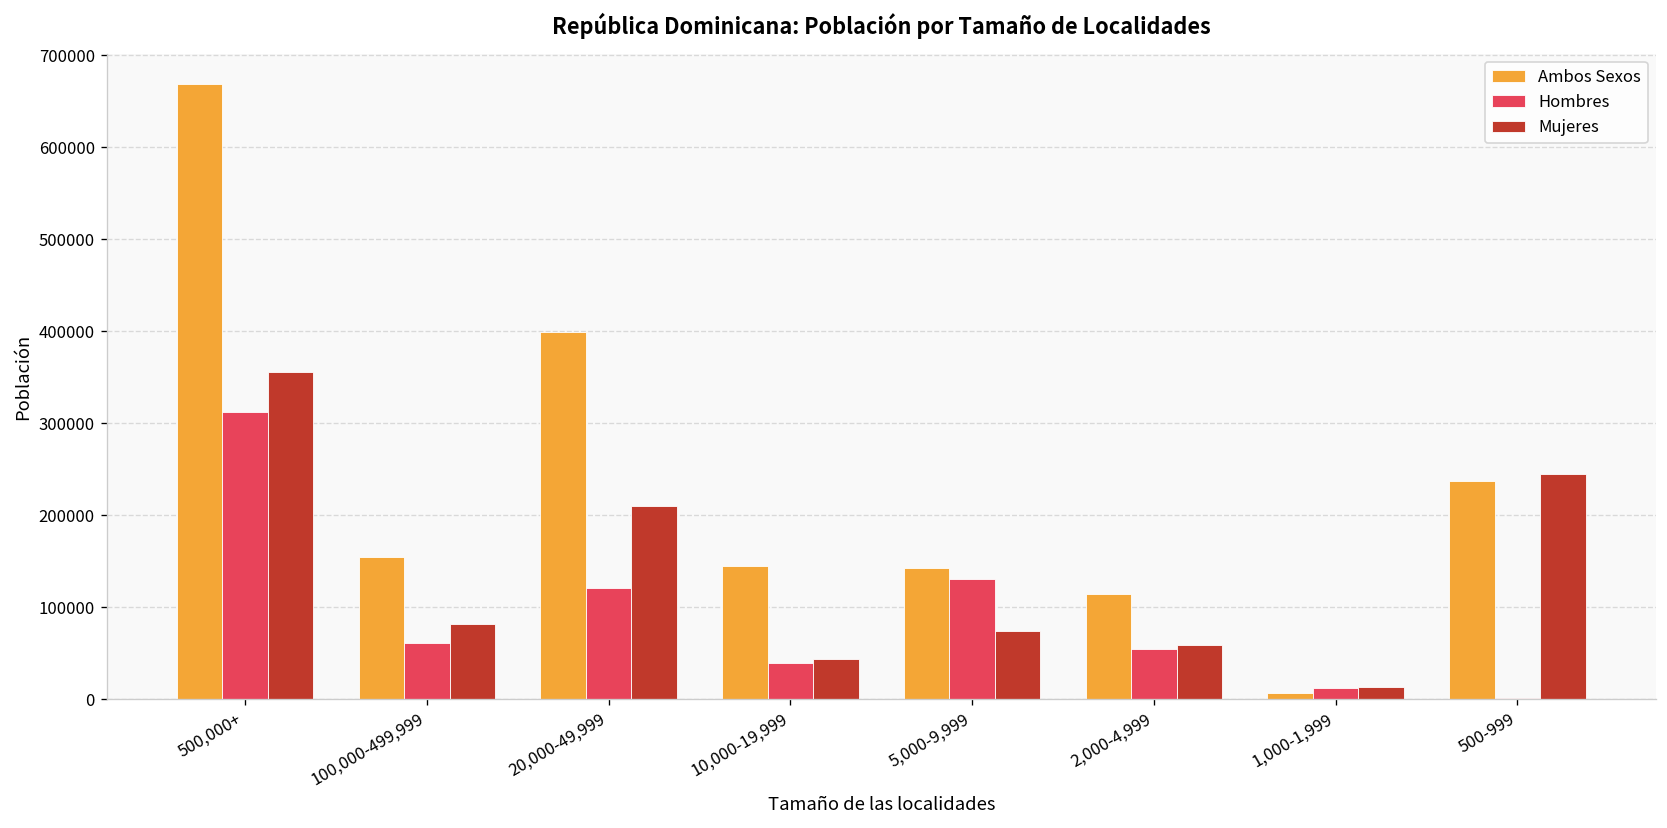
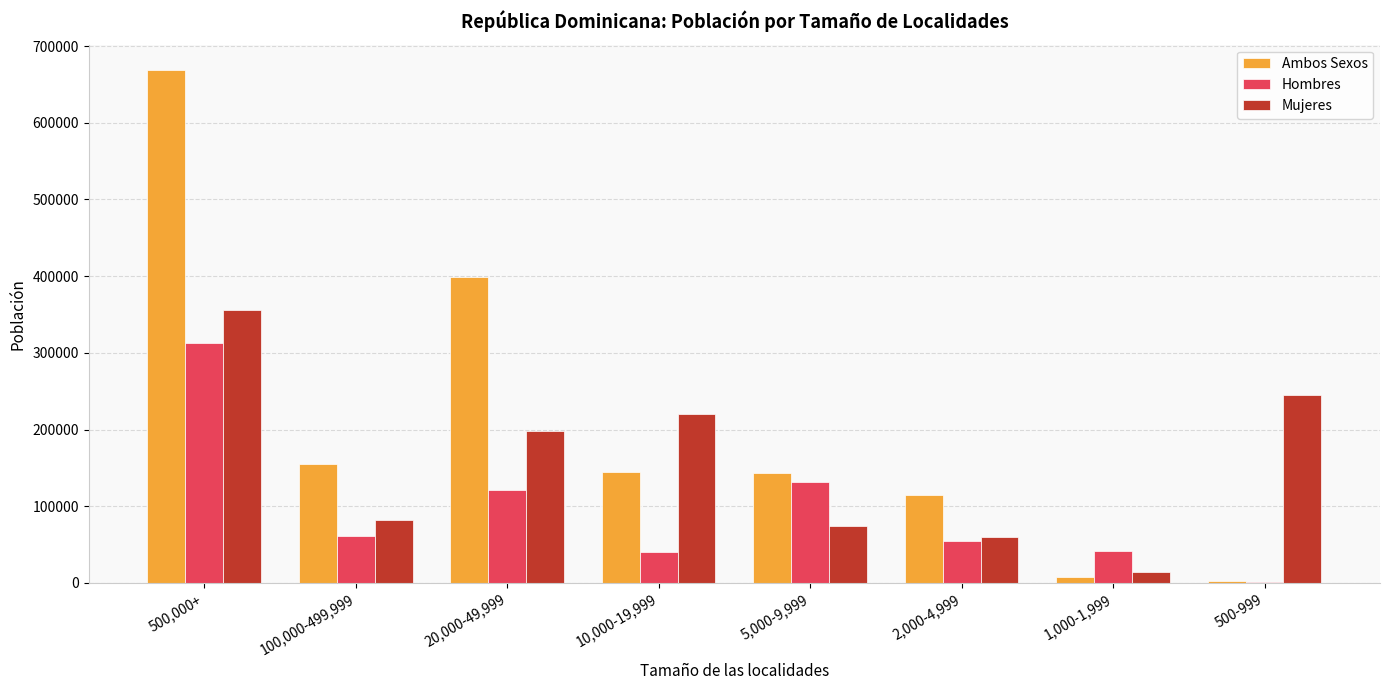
  {
    "Ambos Sexos": {
      "500,000+": 670000,
      "100,000-499,999": 160000,
      "20,000-49,999": 400000,
      "10,000-19,999": 140000,
      "5,000-9,999": 140000,
      "2,000-4,999": 110000,
      "1,000-1,999": 10000,
-     "500-999": 240000
+     "500-999": 0
    },
    "Hombres": {
      "500,000+": 310000,
      "100,000-499,999": 60000,
      "20,000-49,999": 120000,
      "10,000-19,999": 40000,
      "5,000-9,999": 130000,
      "2,000-4,999": 50000,
-     "1,000-1,999": 10000
+     "1,000-1,999": 40000
    },
    "Mujeres": {
      "500,000+": 360000,
      "100,000-499,999": 80000,
-     "20,000-49,999": 210000,
-     "10,000-19,999": 40000,
+     "20,000-49,999": 200000,
+     "10,000-19,999": 220000,
      "5,000-9,999": 70000,
      "2,000-4,999": 60000,
      "1,000-1,999": 10000,
      "500-999": 250000
    }
  }
